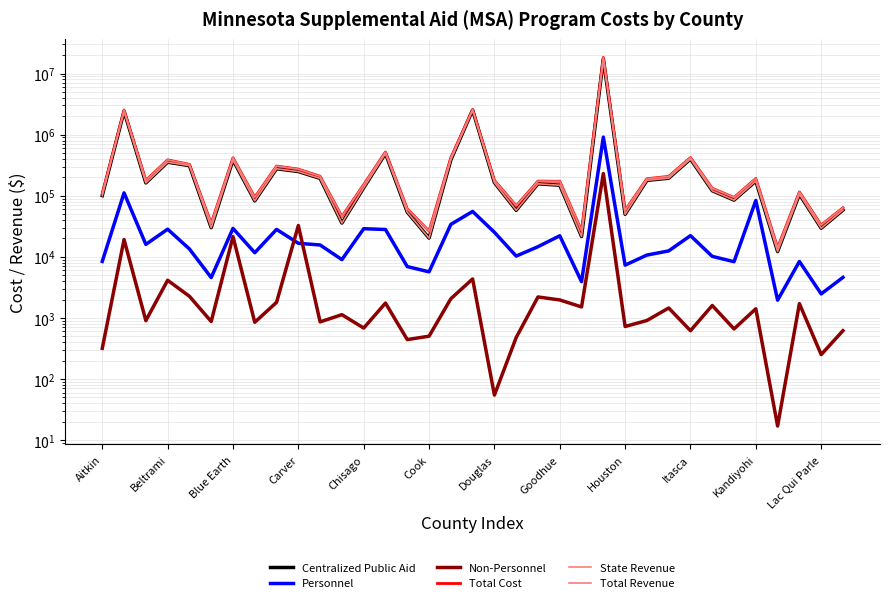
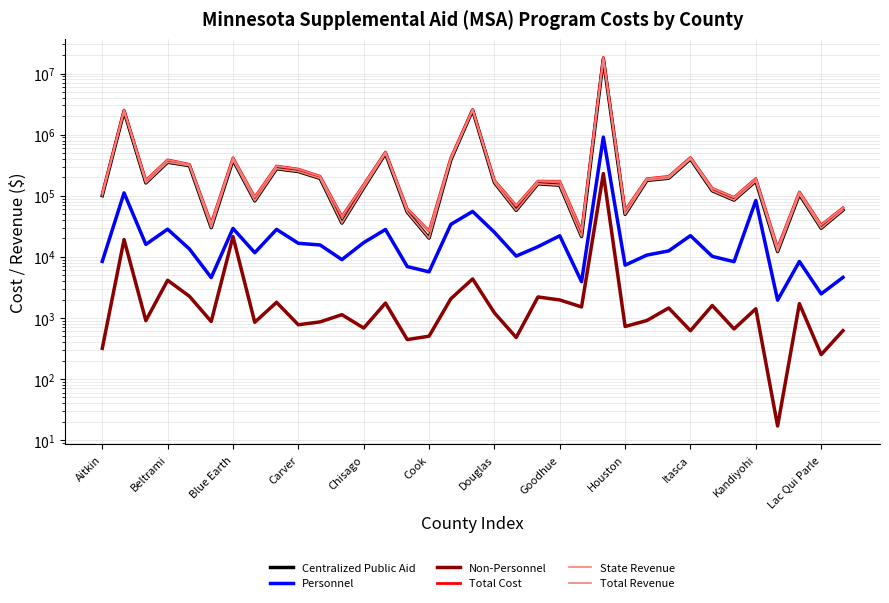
  {
    "Personnel": {
      "Aitkin": 8000,
      "Beltrami": 30000,
      "Blue Earth": 30000,
      "Carver": 17000,
-     "Chisago": 30000,
+     "Chisago": 17000,
      "Cook": 6000,
      "Douglas": 25000,
      "Goodhue": 22000,
      "Houston": 7000,
      "Itasca": 22000,
      "Kandiyohi": 80000,
      "Lac Qui Parle": 2500
    },
    "Non-Personnel": {
      "Aitkin": 300,
      "Beltrami": 4000,
      "Blue Earth": 21000,
-     "Carver": 30000,
+     "Carver": 800,
      "Chisago": 700,
      "Cook": 500,
-     "Douglas": 50,
+     "Douglas": 1200,
      "Goodhue": 2000,
      "Houston": 700,
      "Itasca": 600,
      "Kandiyohi": 1400,
      "Lac Qui Parle": 250
    }
  }
